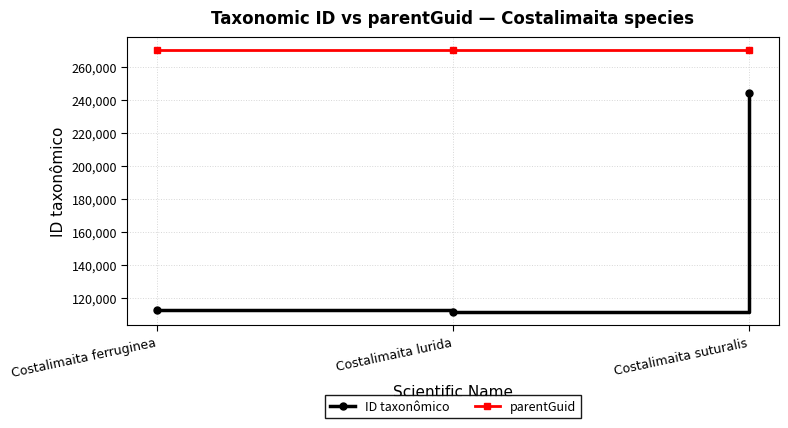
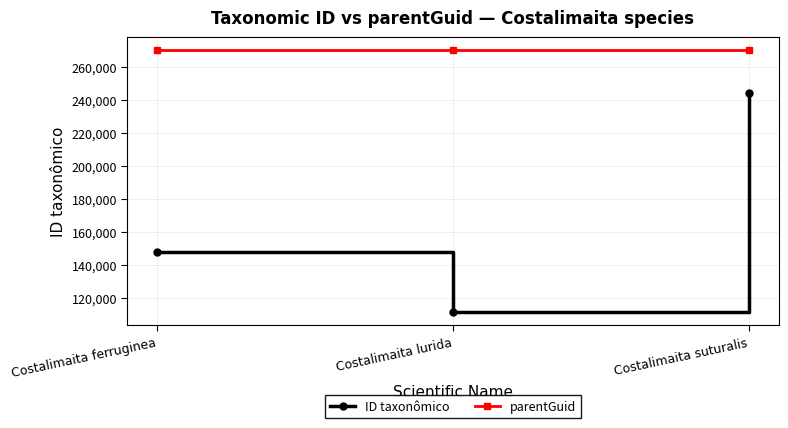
  {
    "ID taxonômico": {
-     "Costalimaita ferruginea": "113,000",
+     "Costalimaita ferruginea": "148,000",
      "Costalimaita lurida": "111,000",
      "Costalimaita suturalis": "244,000"
    },
    "parentGuid": {
      "Costalimaita ferruginea": "270,000",
      "Costalimaita lurida": "270,000",
      "Costalimaita suturalis": "270,000"
    }
  }
